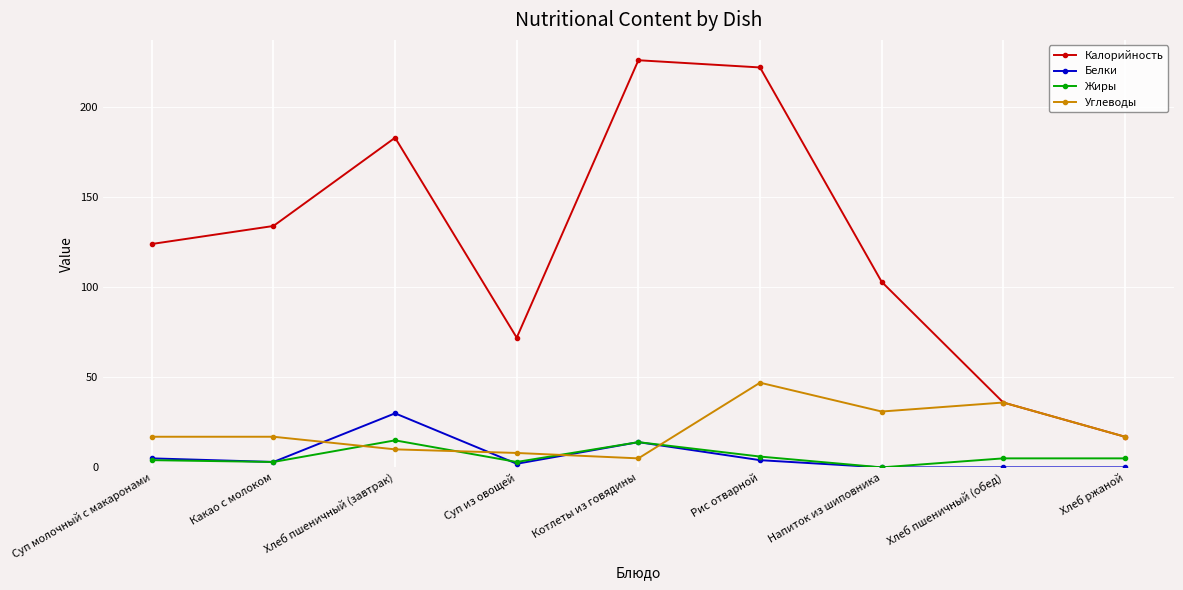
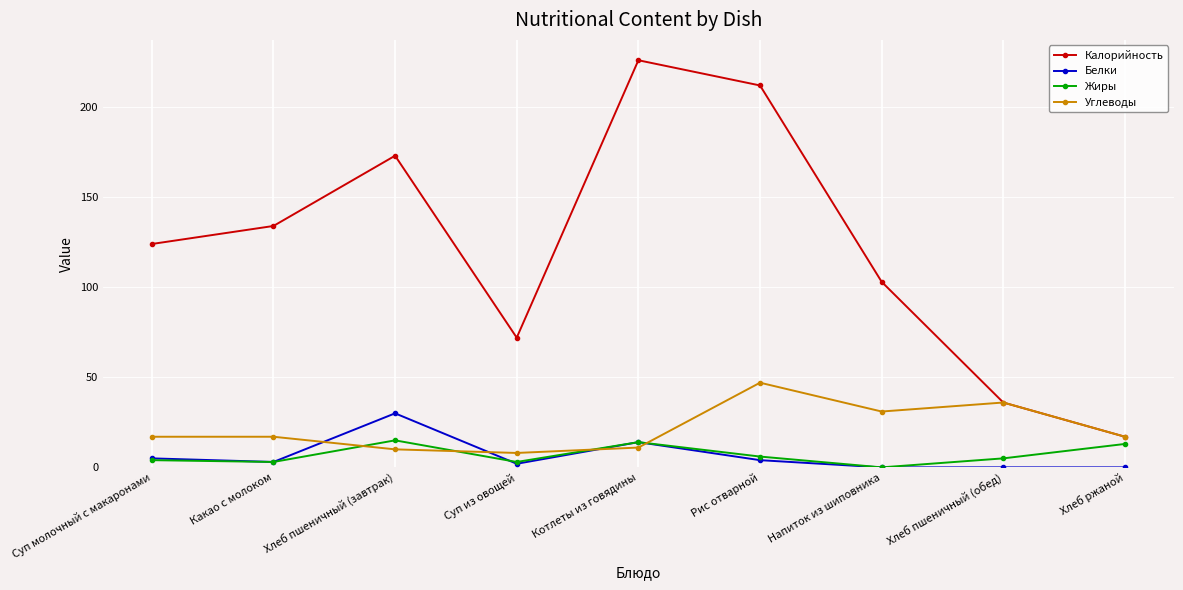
  {
    "Калорийность": {
      "Суп молочный с макаронами": 124,
      "Какао с молоком": 134,
-     "Хлеб пшеничный (завтрак)": 183,
+     "Хлеб пшеничный (завтрак)": 173,
      "Суп из овощей": 72,
      "Котлеты из говядины": 226,
-     "Рис отварной": 222,
+     "Рис отварной": 212,
      "Напиток из шиповника": 103
    },
    "Белки": {
      "Хлеб пшеничный (завтрак)": 30,
      "Рис отварной": 4,
      "Хлеб пшеничный (обед)": 0,
      "Хлеб ржаной": 0
    },
    "Жиры": {
      "Хлеб пшеничный (завтрак)": 15,
      "Рис отварной": 6,
      "Хлеб пшеничный (обед)": 5,
-     "Хлеб ржаной": 5
+     "Хлеб ржаной": 13
    },
    "Углеводы": {
      "Суп молочный с макаронами": 17,
      "Какао с молоком": 17,
      "Хлеб пшеничный (завтрак)": 10,
      "Суп из овощей": 8,
-     "Котлеты из говядины": 5,
+     "Котлеты из говядины": 11,
      "Рис отварной": 47,
      "Напиток из шиповника": 31
    }
  }
